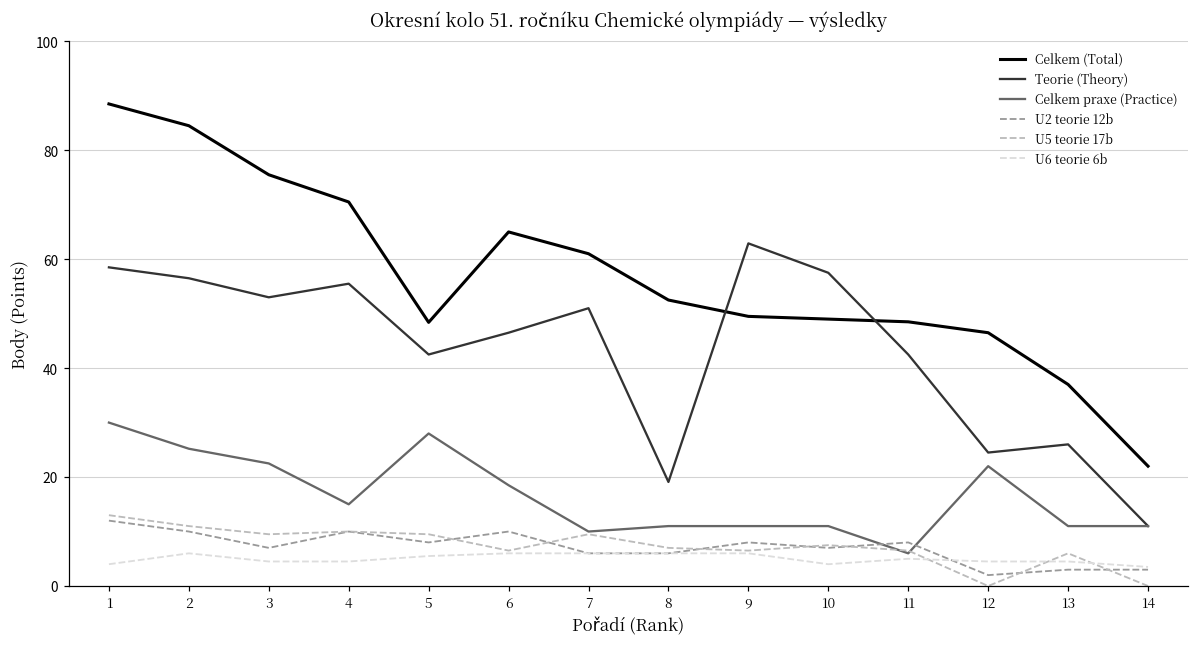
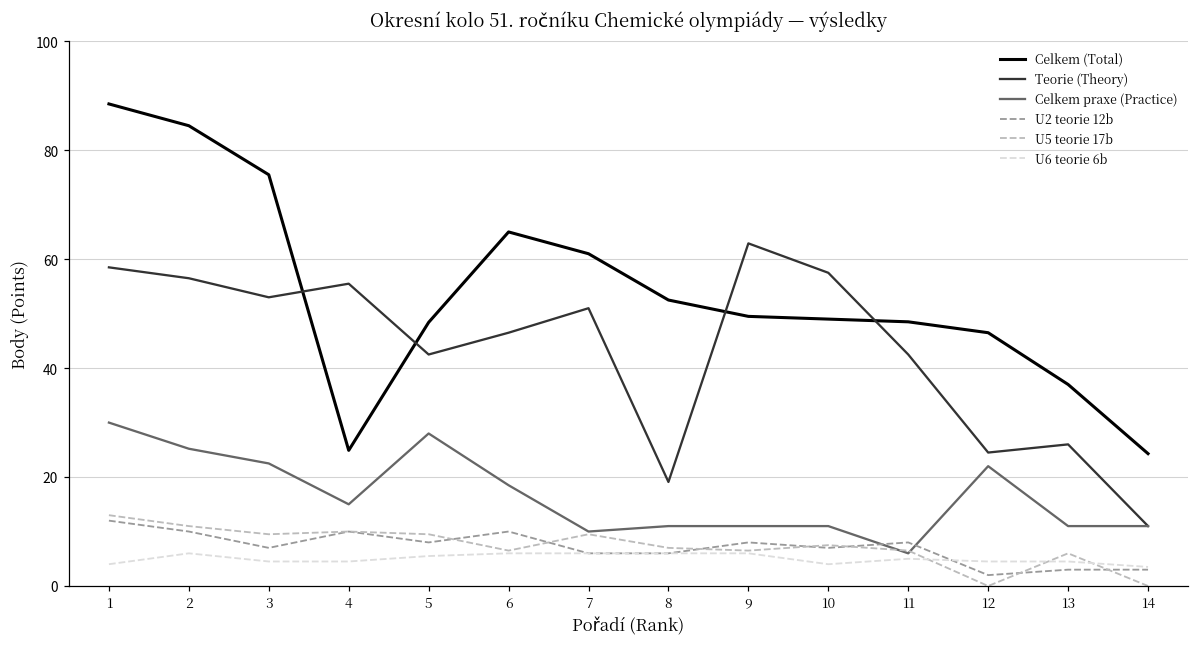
  {
    "Celkem (Total)": {
      "1": 89,
      "2": 85,
      "3": 76,
-     "4": 71,
+     "4": 25,
      "5": 48,
      "6": 65,
      "7": 61,
      "8": 53,
      "9": 50,
      "10": 49,
      "11": 49,
      "12": 47,
      "13": 37,
-     "14": 22
+     "14": 24
    },
    "Teorie (Theory)": {
      "1": 59,
      "2": 57,
      "3": 53,
      "4": 56,
      "5": 43,
      "6": 47,
      "7": 51,
      "8": 19,
      "9": 63,
      "10": 58,
      "11": 43,
      "12": 25,
      "13": 26
    },
    "Celkem praxe (Practice)": {
      "1": 30,
      "2": 25,
      "3": 23,
      "4": 15,
      "5": 28,
      "6": 19,
      "8": 11,
      "9": 11,
      "10": 11,
      "12": 22,
      "13": 11
    }
  }
